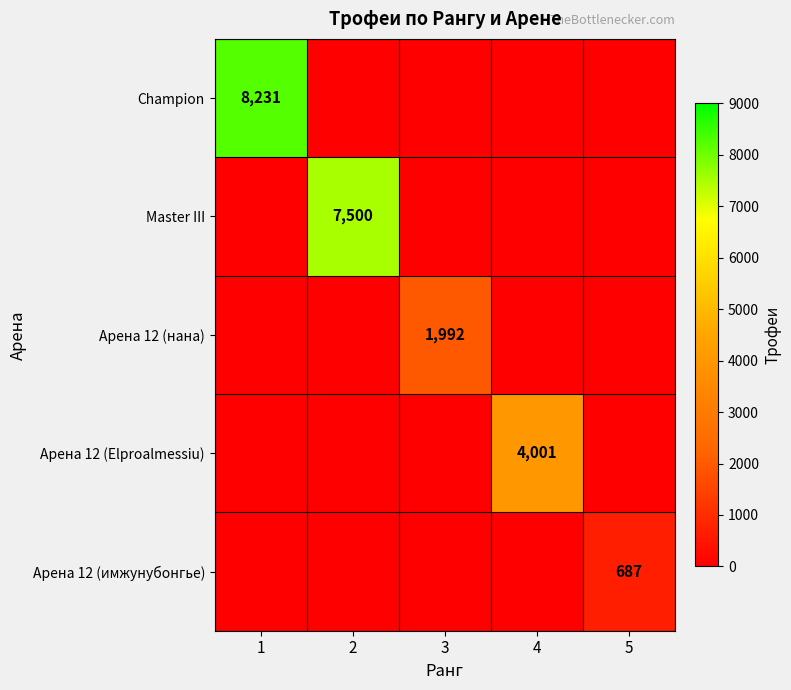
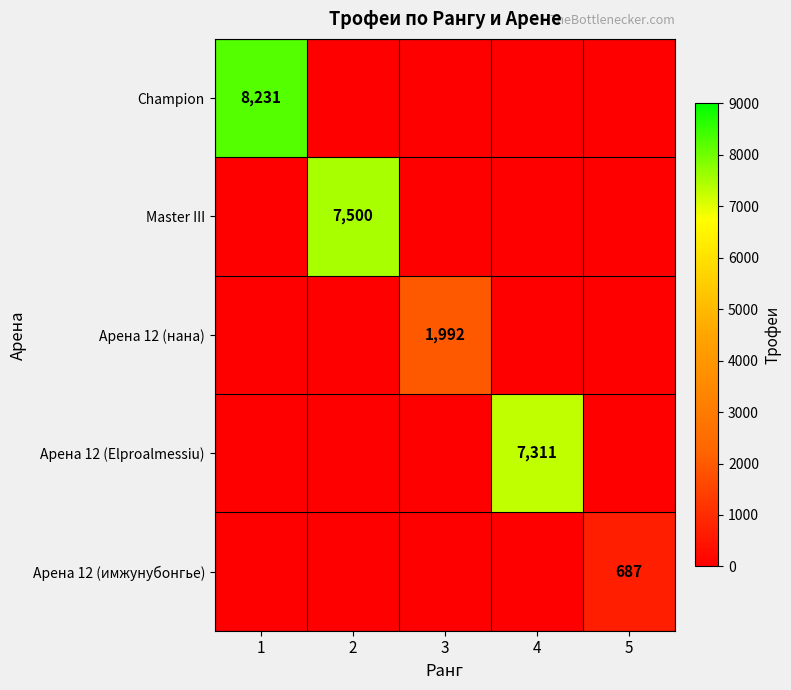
  {
    "Champion": {
      "1": "8,231"
    },
    "Master III": {
      "2": "7,500"
    },
    "Арена 12 (нана)": {
      "3": "1,992"
    },
    "Арена 12 (Elproalmessiu)": {
-     "4": "4,001"
+     "4": "7,311"
    },
    "Арена 12 (имжунубонгье)": {
      "5": "687"
    }
  }
